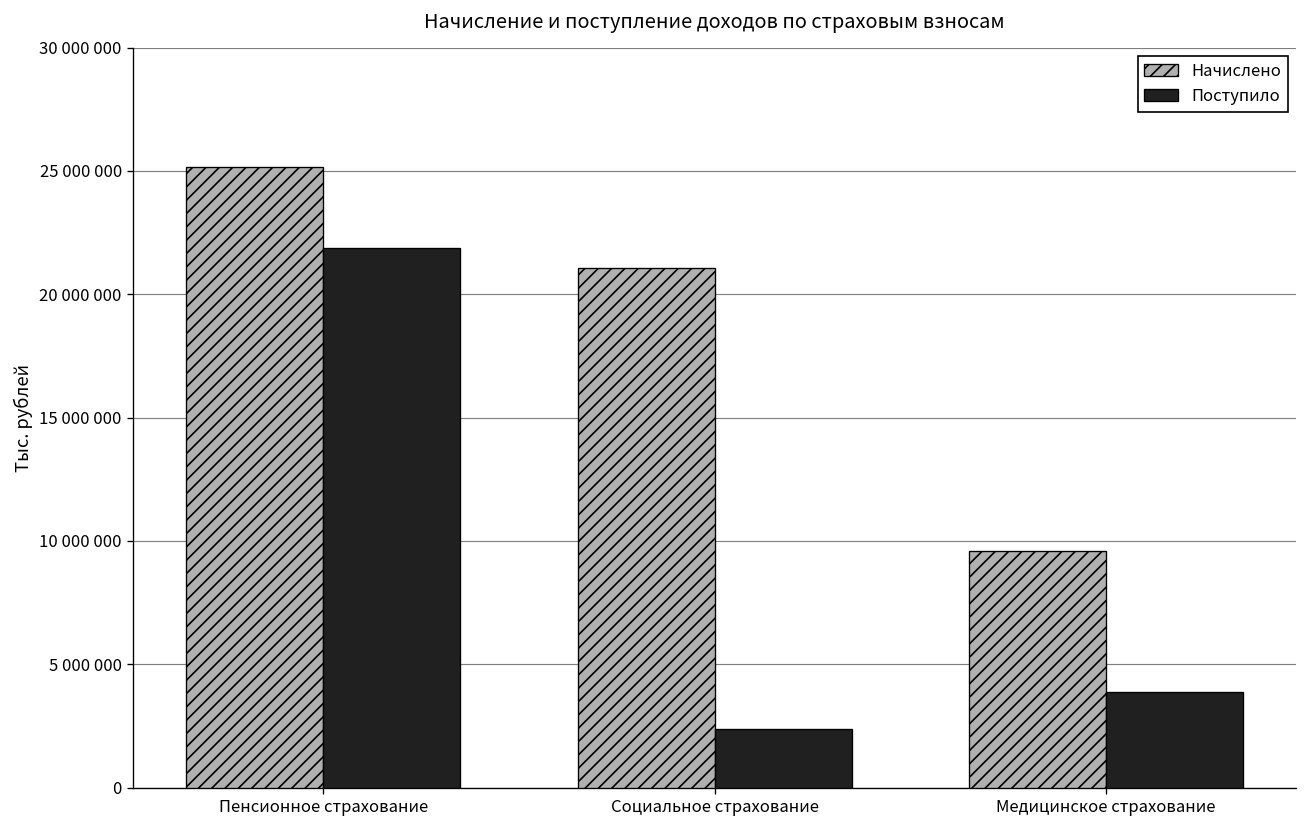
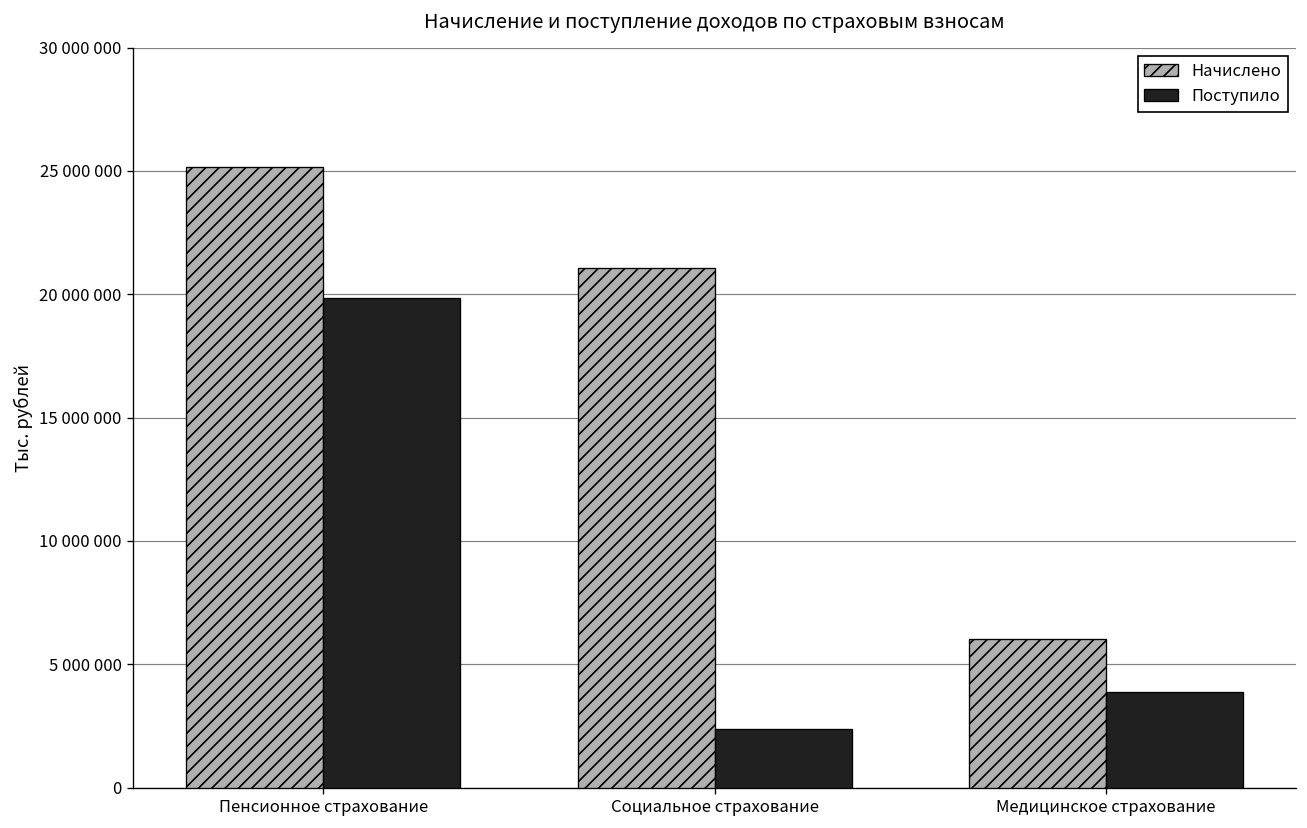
  {
    "Начислено": {
      "Пенсионное страхование": 25200000,
      "Социальное страхование": 21000000,
-     "Медицинское страхование": 9600000
+     "Медицинское страхование": 6000000
    },
    "Поступило": {
-     "Пенсионное страхование": 21900000,
+     "Пенсионное страхование": 19900000,
      "Социальное страхование": 2400000,
      "Медицинское страхование": 3900000
    }
  }
